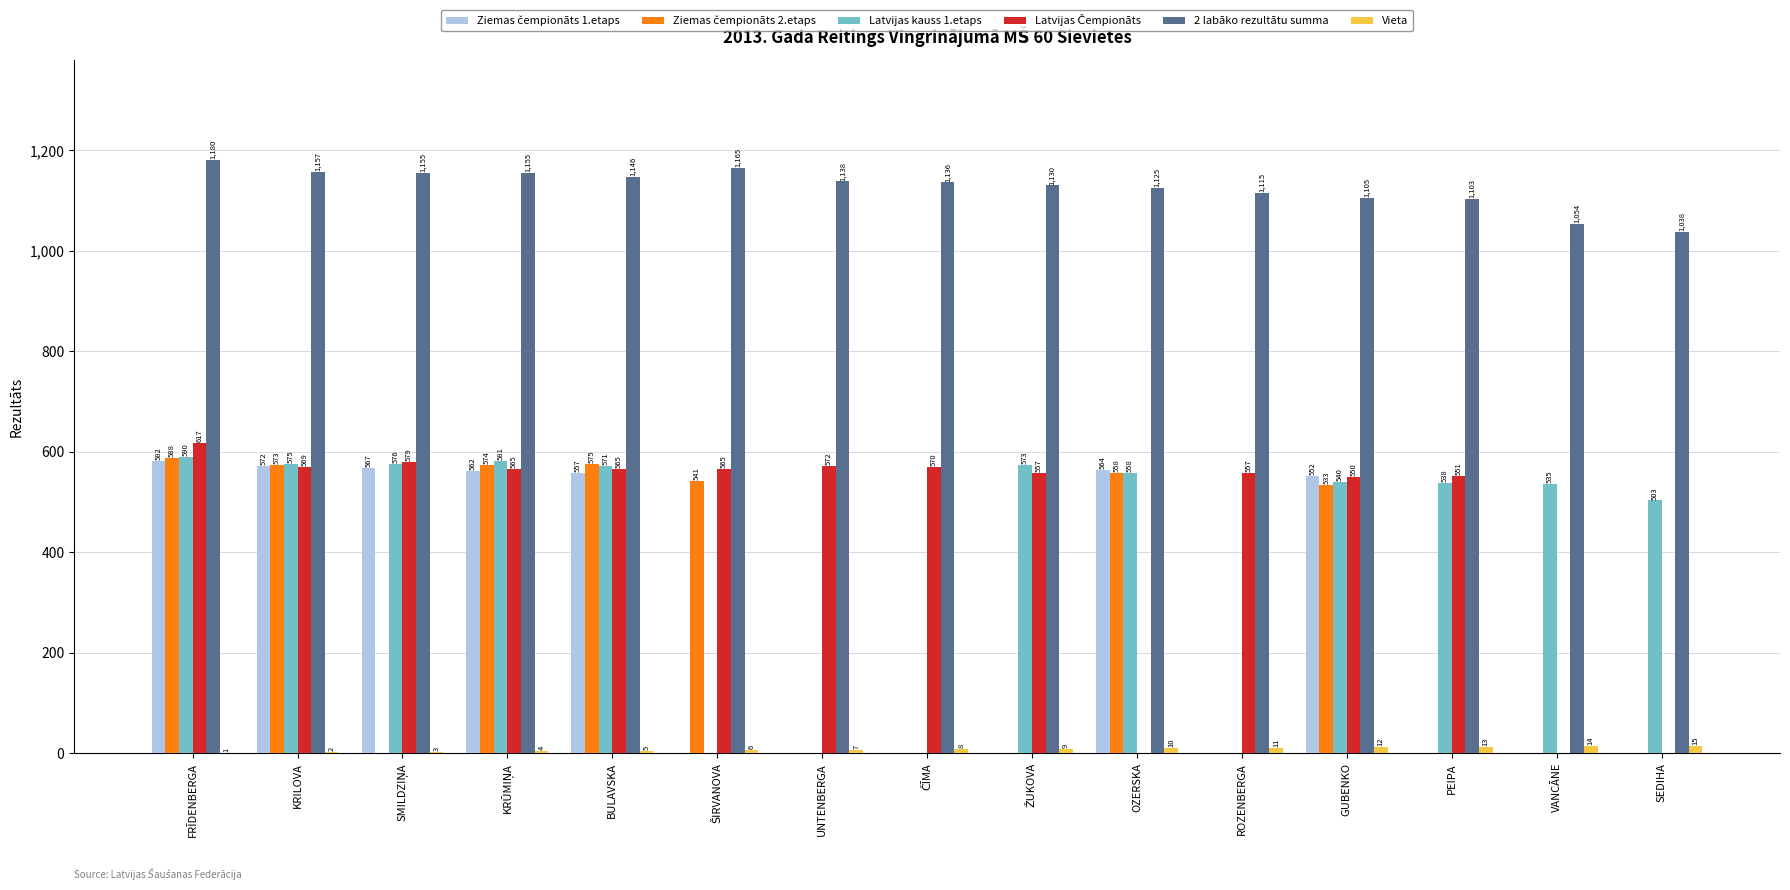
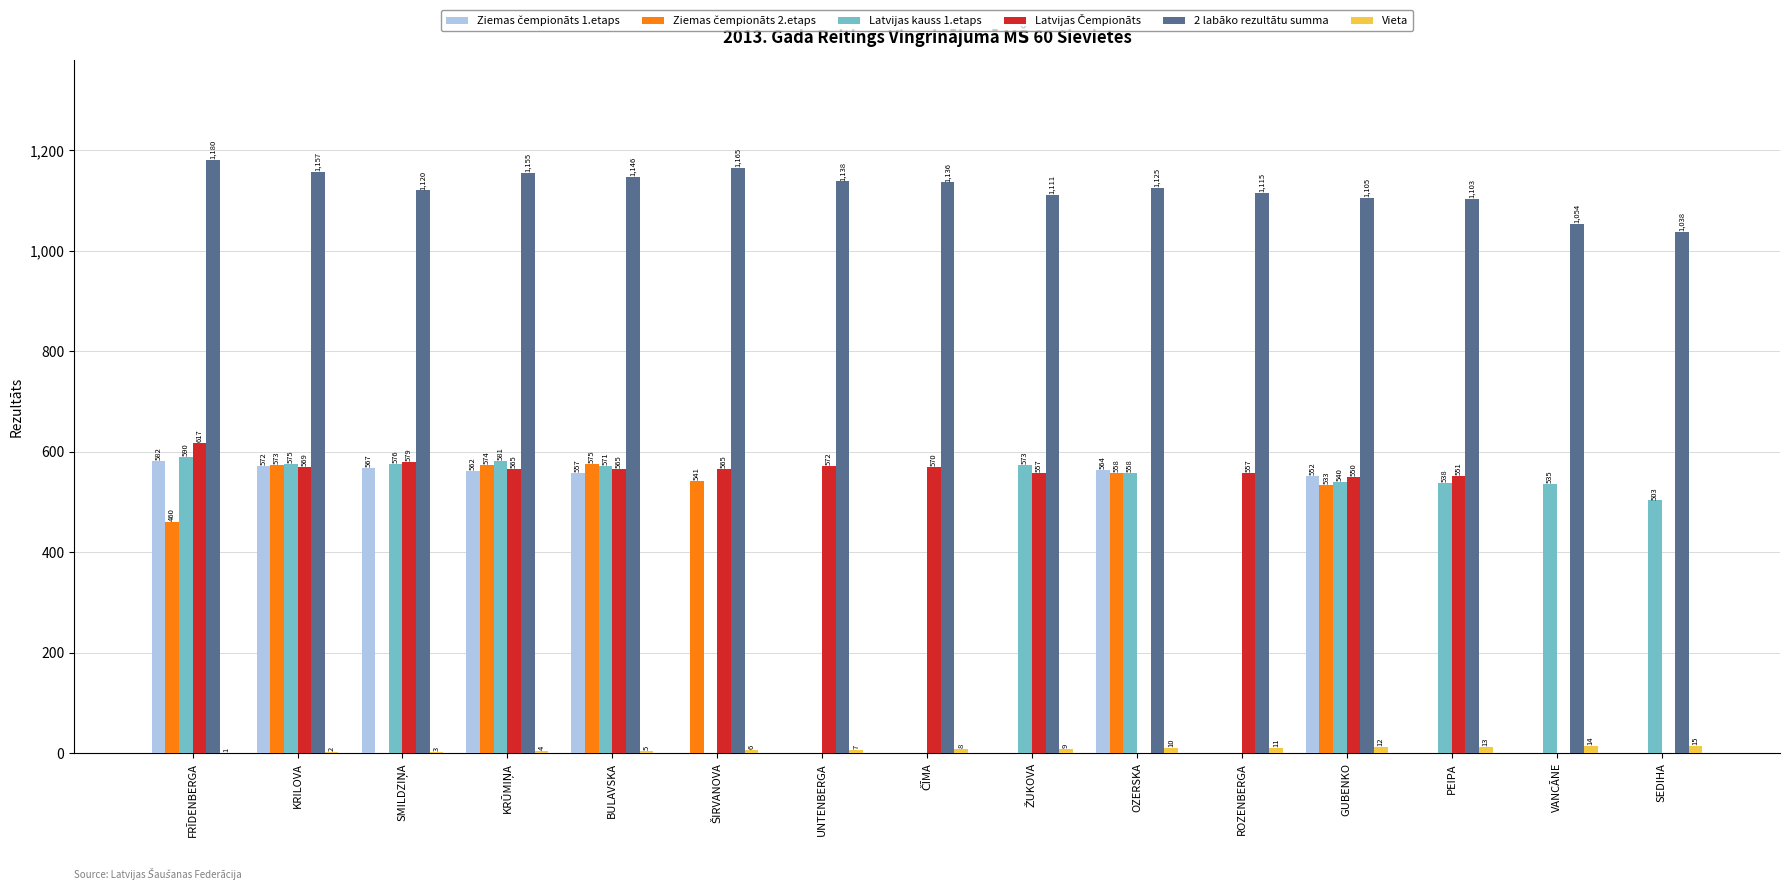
  {
    "Ziemas čempionāts 1.etaps": {
      "FRĪDENBERGA": "582",
      "KRILOVA": "572",
      "SMILDZIŅA": "567",
      "KRŪMIŅA": "562",
      "BULAVSKA": "557",
      "OZERSKA": "564",
      "GUBENKO": "552"
    },
    "Ziemas čempionāts 2.etaps": {
-     "FRĪDENBERGA": "588",
+     "FRĪDENBERGA": "460",
      "KRILOVA": "573",
      "KRŪMIŅA": "574",
      "BULAVSKA": "575",
      "ŠIRVANOVA": "541",
      "OZERSKA": "558",
      "GUBENKO": "533"
    },
    "Latvijas kauss 1.etaps": {
      "FRĪDENBERGA": "590",
      "KRILOVA": "575",
      "SMILDZIŅA": "576",
      "KRŪMIŅA": "581",
      "BULAVSKA": "571",
      "ŽUKOVA": "573",
      "OZERSKA": "558",
      "GUBENKO": "540",
      "PEIPA": "538",
      "VANCĀNE": "535",
      "SEDIHA": "503"
    },
    "Latvijas Čempionāts": {
      "FRĪDENBERGA": "617",
      "KRILOVA": "569",
      "SMILDZIŅA": "579",
      "KRŪMIŅA": "565",
      "BULAVSKA": "565",
      "ŠIRVANOVA": "565",
      "UNTENBERGA": "572",
      "ČĪMA": "570",
      "ŽUKOVA": "557",
      "ROZENBERGA": "557",
      "GUBENKO": "550",
      "PEIPA": "551"
    },
    "2 labāko rezultātu summa": {
      "FRĪDENBERGA": "1,180",
      "KRILOVA": "1,157",
-     "SMILDZIŅA": "1,155",
+     "SMILDZIŅA": "1,120",
      "KRŪMIŅA": "1,155",
      "BULAVSKA": "1,146",
      "ŠIRVANOVA": "1,165",
      "UNTENBERGA": "1,138",
      "ČĪMA": "1,136",
-     "ŽUKOVA": "1,130",
+     "ŽUKOVA": "1,111",
      "OZERSKA": "1,125",
      "ROZENBERGA": "1,115",
      "GUBENKO": "1,105",
      "PEIPA": "1,103",
      "VANCĀNE": "1,054",
      "SEDIHA": "1,038"
    },
    "Vieta": {
      "FRĪDENBERGA": "1",
      "KRILOVA": "2",
      "SMILDZIŅA": "3",
      "KRŪMIŅA": "4",
      "BULAVSKA": "5",
      "ŠIRVANOVA": "6",
      "UNTENBERGA": "7",
      "ČĪMA": "8",
      "ŽUKOVA": "9",
      "OZERSKA": "10",
      "ROZENBERGA": "11",
      "GUBENKO": "12",
      "PEIPA": "13",
      "VANCĀNE": "14",
      "SEDIHA": "15"
    }
  }
